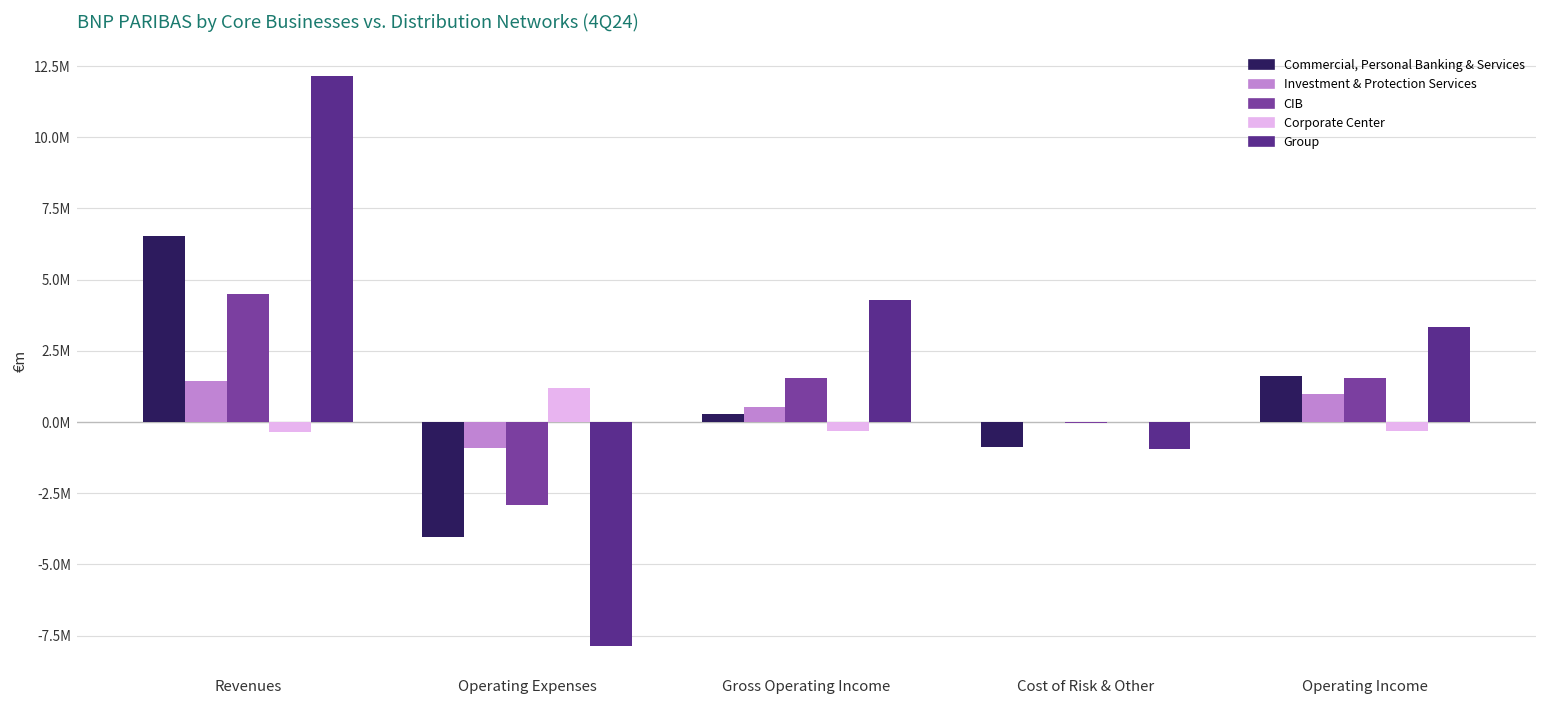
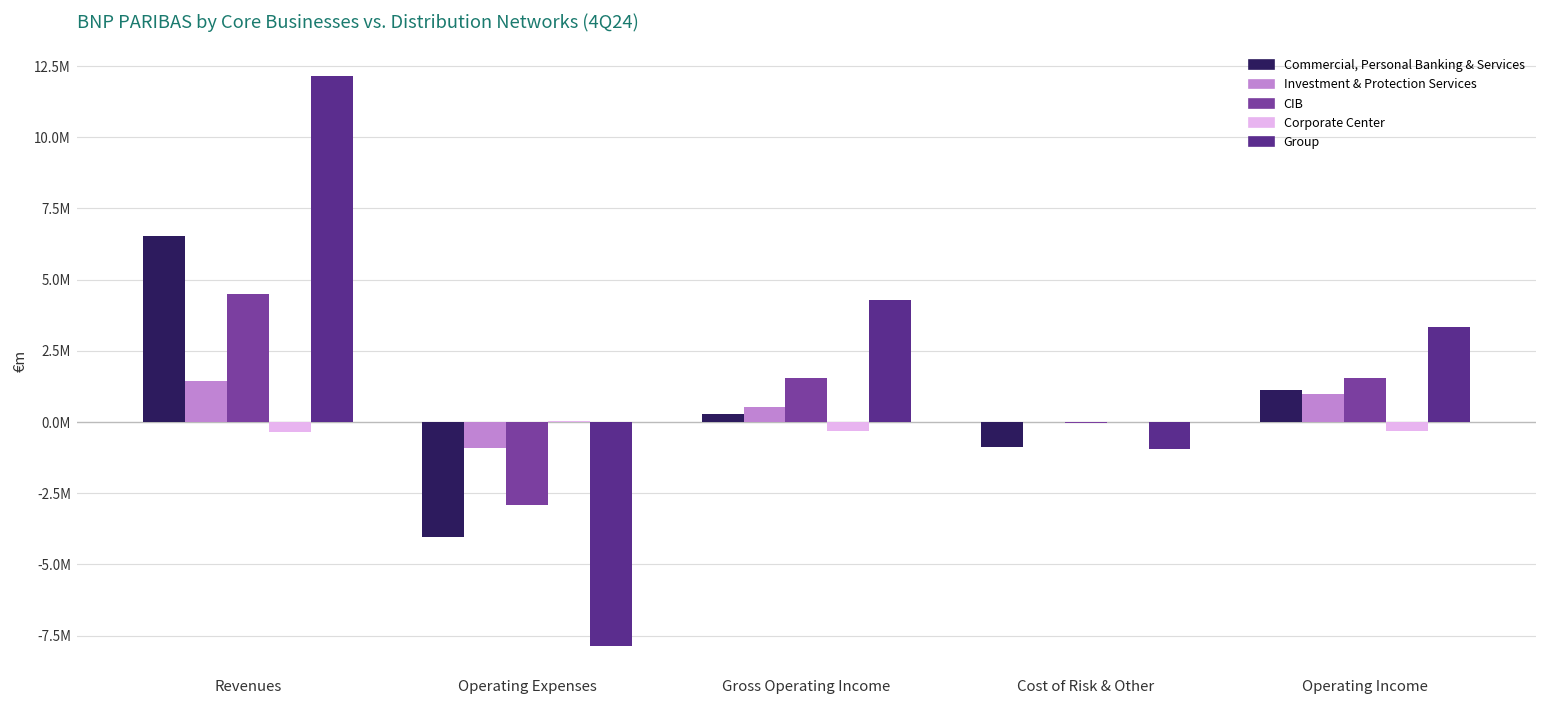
  {
    "Commercial, Personal Banking & Services": {
      "Revenues": 6500000,
      "Operating Expenses": -4000000,
      "Gross Operating Income": 300000,
      "Cost of Risk & Other": -900000,
-     "Operating Income": 1600000
+     "Operating Income": 1100000
    },
    "Investment & Protection Services": {
      "Revenues": 1400000,
      "Operating Expenses": -900000,
      "Gross Operating Income": 500000,
      "Operating Income": 1000000
    },
    "Corporate Center": {
      "Revenues": -300000,
-     "Operating Expenses": 1200000,
+     "Operating Expenses": 0,
      "Gross Operating Income": -300000,
      "Operating Income": -300000
    }
  }
